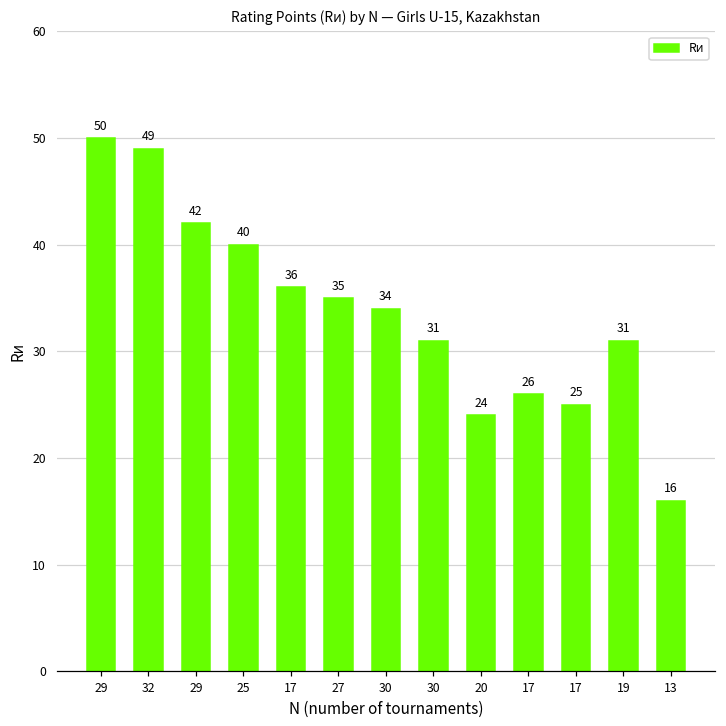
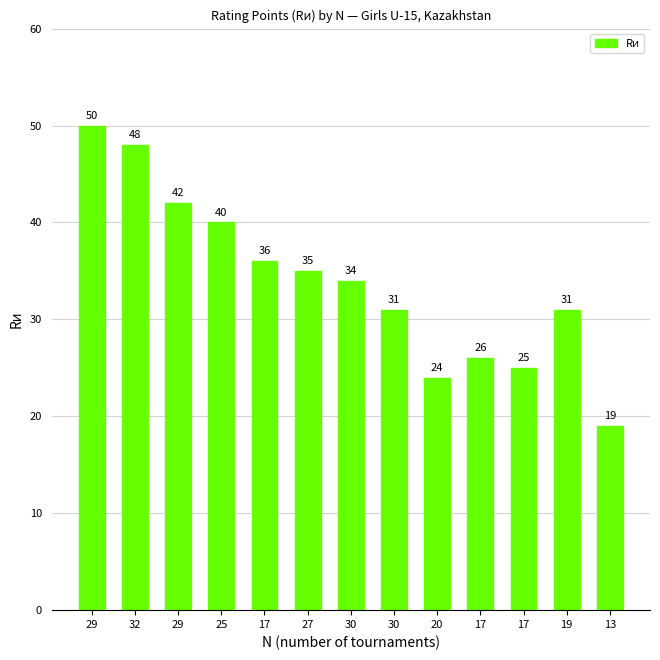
  {
-   "32": 49,
+   "32": 48,
    "25": 40,
    "27": 35,
    "20": 24,
    "19": 31,
-   "13": 16
+   "13": 19
  }
